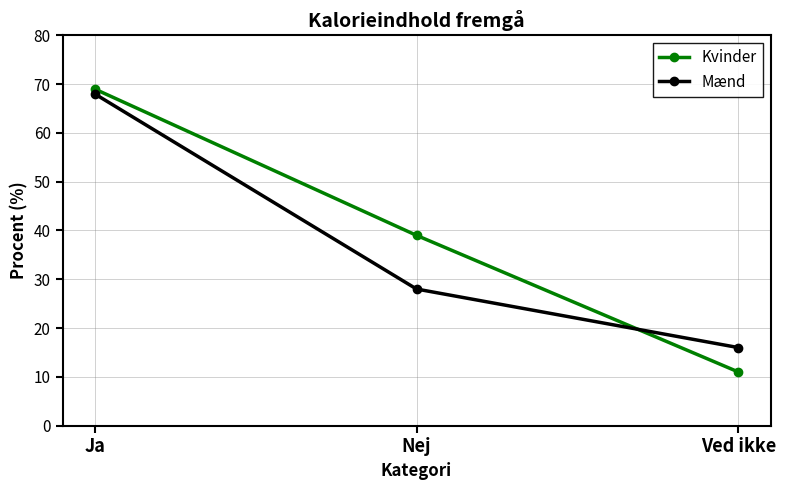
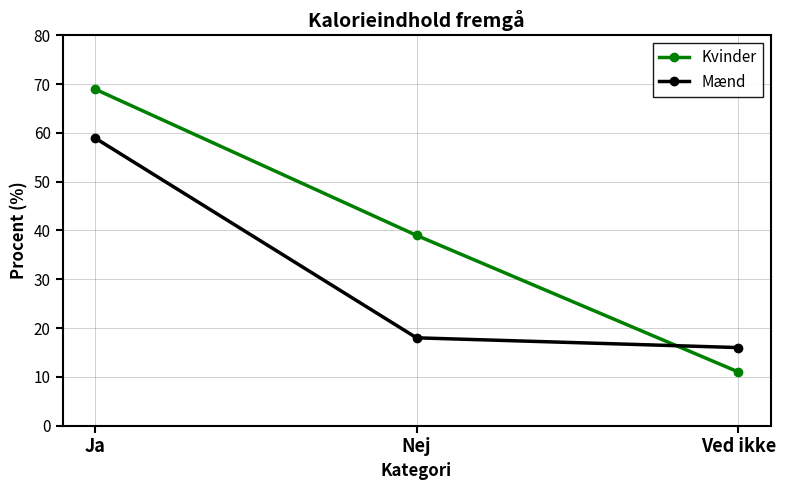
  {
    "Kvinder": {
      "Ja": 69,
      "Nej": 39,
      "Ved ikke": 11
    },
    "Mænd": {
-     "Ja": 68,
-     "Nej": 28,
+     "Ja": 59,
+     "Nej": 18,
      "Ved ikke": 16
    }
  }
